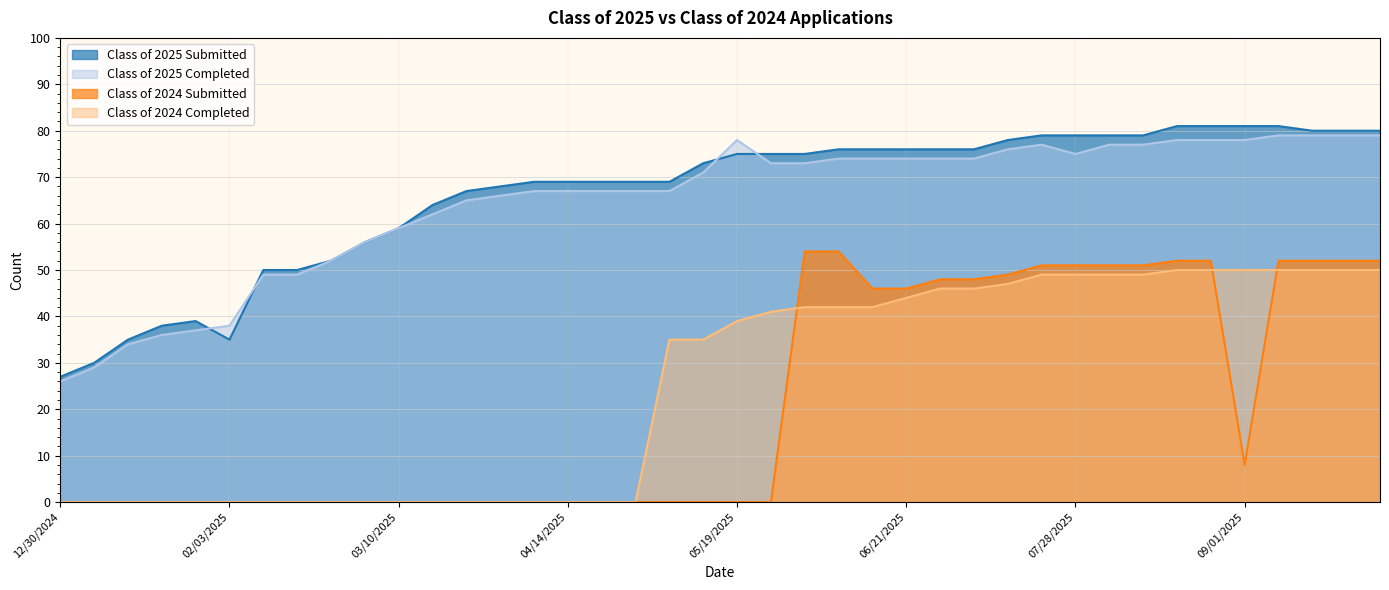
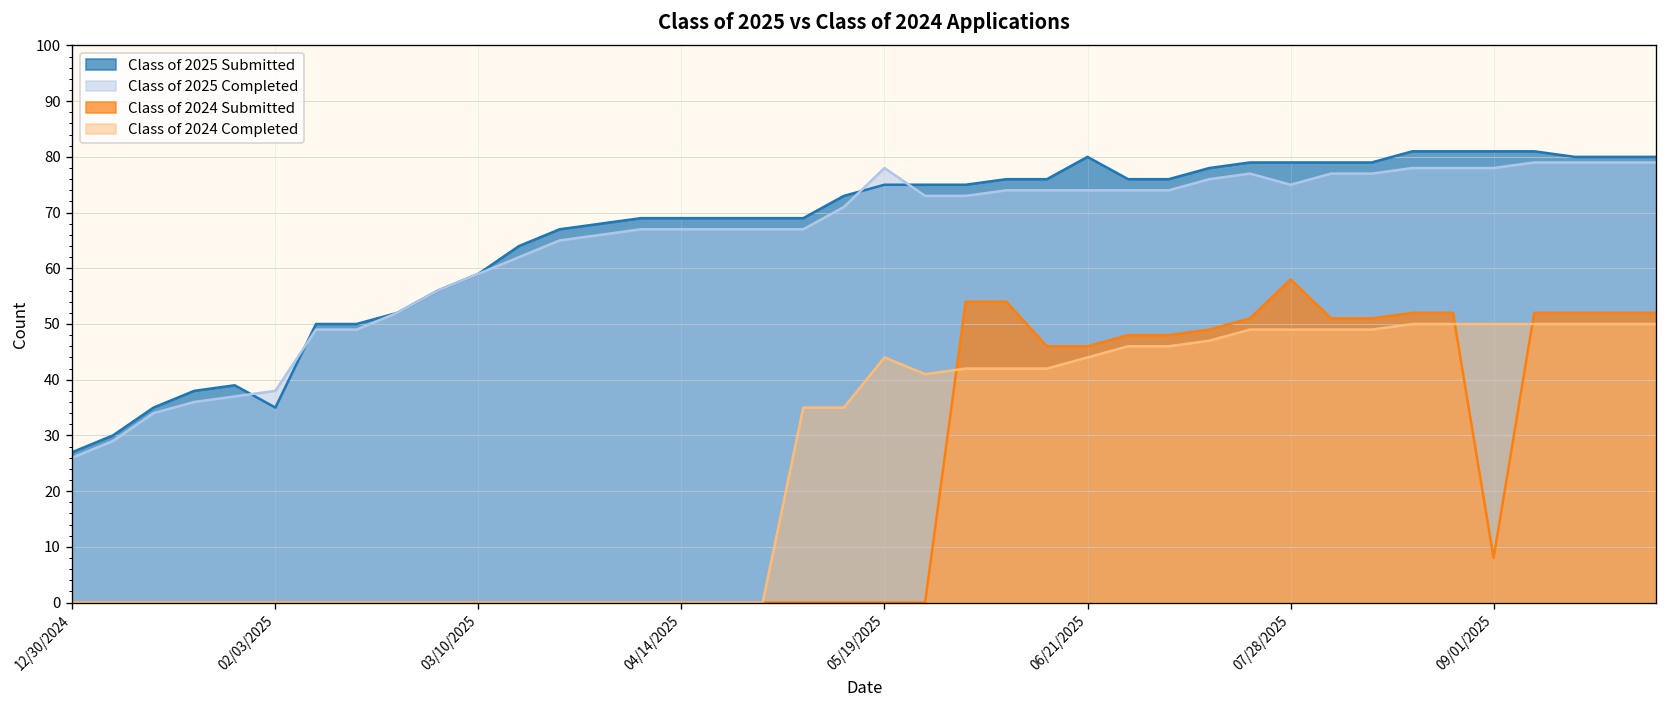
  {
    "Class of 2025 Submitted": {
      "12/30/2024": 27,
      "02/03/2025": 35,
      "04/14/2025": 69,
      "05/19/2025": 75,
-     "06/21/2025": 76,
+     "06/21/2025": 80,
      "07/28/2025": 79,
      "09/01/2025": 81
    },
    "Class of 2025 Completed": {
      "12/30/2024": 26,
      "02/03/2025": 38,
      "04/14/2025": 67,
      "05/19/2025": 78,
      "06/21/2025": 74,
      "07/28/2025": 75,
      "09/01/2025": 78
    },
    "Class of 2024 Submitted": {
      "05/19/2025": 0,
      "06/21/2025": 46,
-     "07/28/2025": 51,
+     "07/28/2025": 58,
      "09/01/2025": 8
    },
    "Class of 2024 Completed": {
-     "05/19/2025": 39,
+     "05/19/2025": 44,
      "06/21/2025": 44,
      "07/28/2025": 49,
      "09/01/2025": 50
    }
  }
